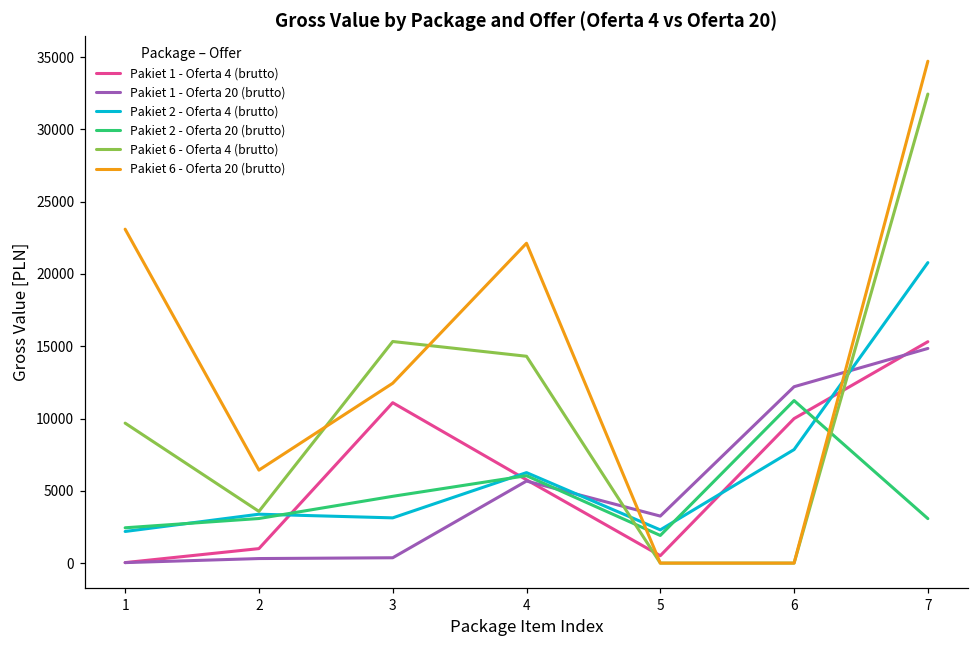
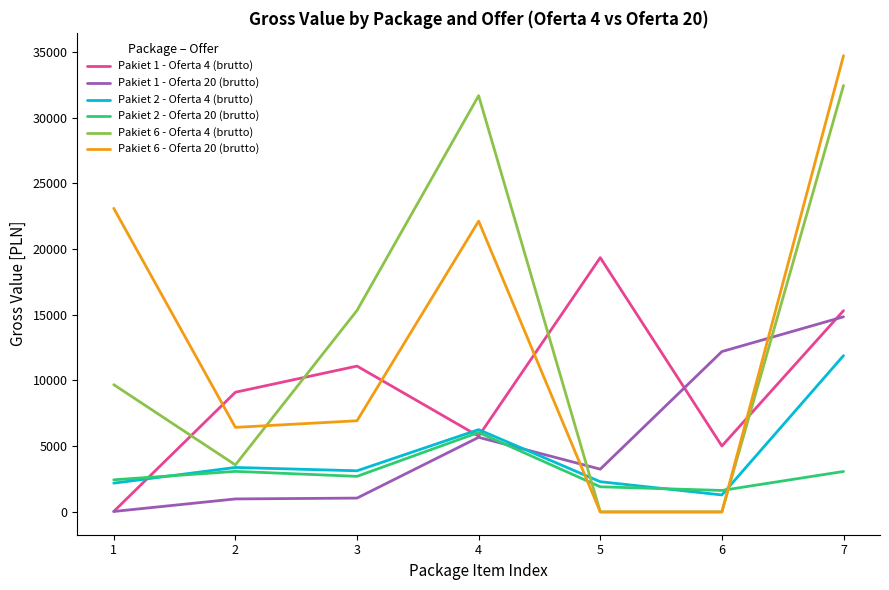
  {
    "Pakiet 1 - Oferta 4 (brutto)": {
-     "2": 1000,
+     "2": 9100,
      "3": 11100,
-     "5": 500,
-     "6": 10000,
+     "5": 19300,
+     "6": 5000,
      "7": 15300
    },
    "Pakiet 1 - Oferta 20 (brutto)": {
-     "2": 300,
-     "3": 400,
+     "2": 1000,
+     "3": 1100,
      "5": 3300,
      "6": 12200,
      "7": 14800
    },
    "Pakiet 2 - Oferta 4 (brutto)": {
      "1": 2200,
      "2": 3400,
      "3": 3100,
      "4": 6300,
      "5": 2300,
-     "6": 7900,
-     "7": 20800
+     "6": 1300,
+     "7": 11900
    },
    "Pakiet 2 - Oferta 20 (brutto)": {
      "1": 2400,
      "2": 3100,
-     "3": 4600,
+     "3": 2700,
      "4": 6000,
      "5": 1900,
-     "6": 11200,
+     "6": 1600,
      "7": 3100
    },
    "Pakiet 6 - Oferta 4 (brutto)": {
      "1": 9700,
      "2": 3600,
      "3": 15300,
-     "4": 14300,
+     "4": 31700,
      "7": 32400
    },
    "Pakiet 6 - Oferta 20 (brutto)": {
      "1": 23100,
      "2": 6400,
-     "3": 12400,
+     "3": 6900,
      "4": 22100,
      "7": 34700
    }
  }
